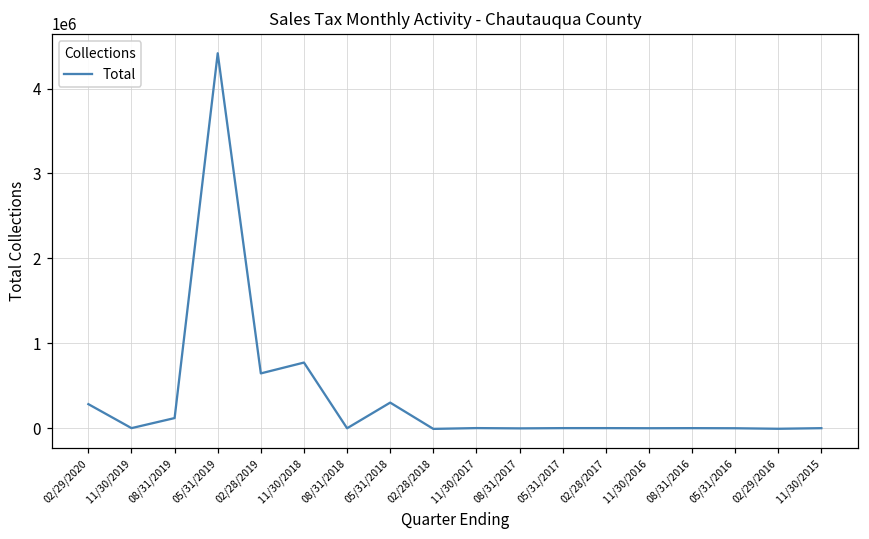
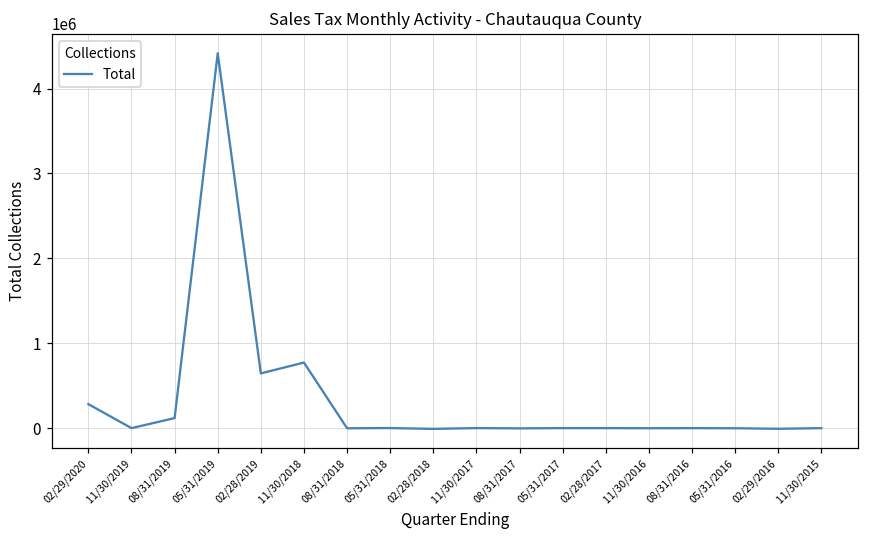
  {
    "02/29/2020": 300000,
    "11/30/2019": 0,
    "08/31/2019": 100000,
    "05/31/2019": 4400000,
    "02/28/2019": 600000,
    "11/30/2018": 800000,
    "08/31/2018": 0,
-   "05/31/2018": 300000,
+   "05/31/2018": 0,
    "02/28/2018": 0,
    "11/30/2017": 0,
    "08/31/2017": 0,
    "05/31/2017": 0,
    "02/28/2017": 0,
    "11/30/2016": 0,
    "08/31/2016": 0,
    "05/31/2016": 0,
    "02/29/2016": 0,
    "11/30/2015": 0
  }
